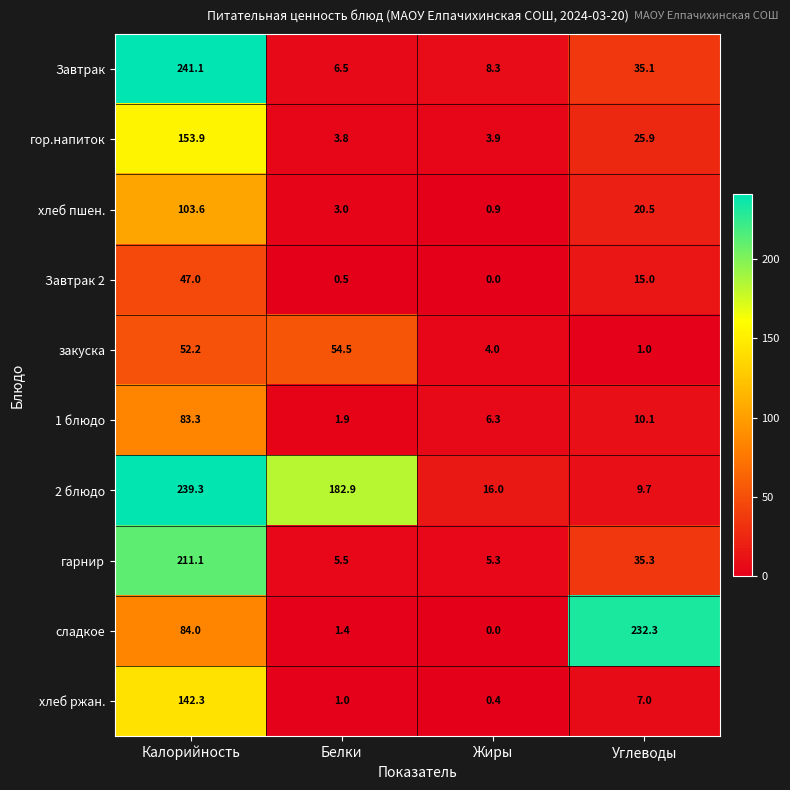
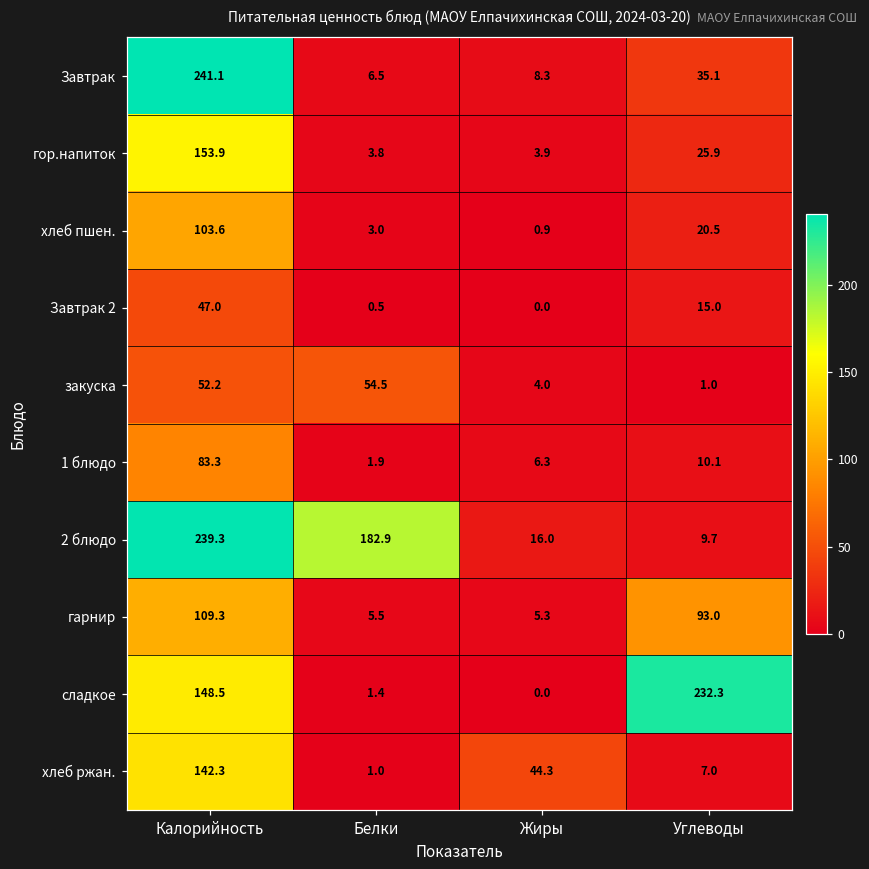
  {
    "Завтрак": {
      "Калорийность": 241.1,
      "Белки": 6.5,
      "Жиры": 8.3,
      "Углеводы": 35.1
    },
    "гор.напиток": {
      "Калорийность": 153.9,
      "Белки": 3.8,
      "Жиры": 3.9,
      "Углеводы": 25.9
    },
    "хлеб пшен.": {
      "Калорийность": 103.6,
      "Белки": 3.0,
      "Жиры": 0.9,
      "Углеводы": 20.5
    },
    "Завтрак 2": {
      "Калорийность": 47.0,
      "Белки": 0.5,
      "Жиры": 0.0,
      "Углеводы": 15.0
    },
    "закуска": {
      "Калорийность": 52.2,
      "Белки": 54.5,
      "Жиры": 4.0,
      "Углеводы": 1.0
    },
    "1 блюдо": {
      "Калорийность": 83.3,
      "Белки": 1.9,
      "Жиры": 6.3,
      "Углеводы": 10.1
    },
    "2 блюдо": {
      "Калорийность": 239.3,
      "Белки": 182.9,
      "Жиры": 16.0,
      "Углеводы": 9.7
    },
    "гарнир": {
-     "Калорийность": 211.1,
+     "Калорийность": 109.3,
      "Белки": 5.5,
      "Жиры": 5.3,
-     "Углеводы": 35.3
+     "Углеводы": 93.0
    },
    "сладкое": {
-     "Калорийность": 84.0,
+     "Калорийность": 148.5,
      "Белки": 1.4,
      "Жиры": 0.0,
      "Углеводы": 232.3
    },
    "хлеб ржан.": {
      "Калорийность": 142.3,
      "Белки": 1.0,
-     "Жиры": 0.4,
+     "Жиры": 44.3,
      "Углеводы": 7.0
    }
  }
